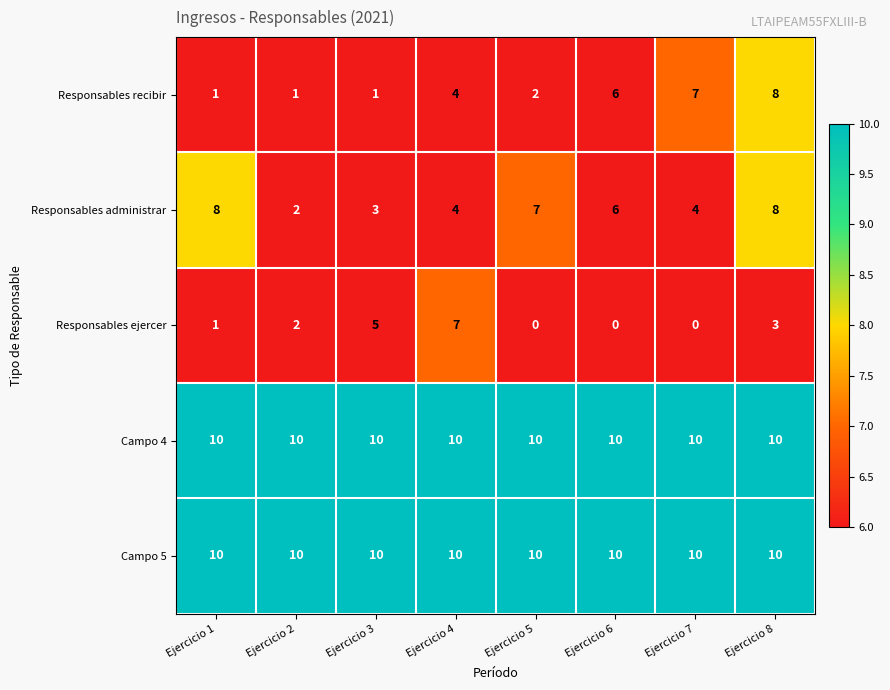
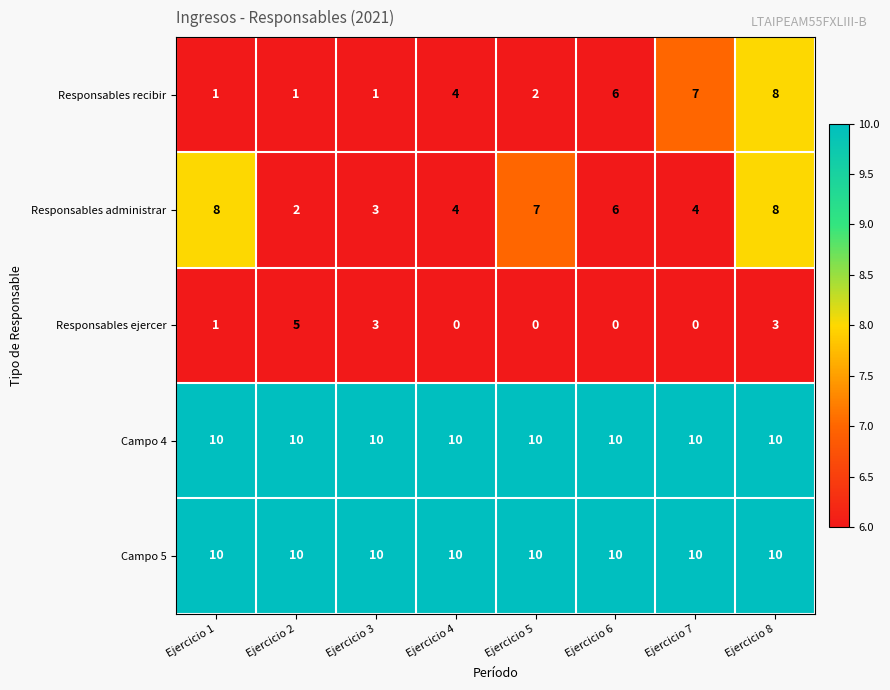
  {
    "Responsables recibir": {
      "Ejercicio 1": 1,
      "Ejercicio 2": 1,
      "Ejercicio 3": 1,
      "Ejercicio 4": 4,
      "Ejercicio 5": 2,
      "Ejercicio 6": 6,
      "Ejercicio 7": 7,
      "Ejercicio 8": 8
    },
    "Responsables administrar": {
      "Ejercicio 1": 8,
      "Ejercicio 2": 2,
      "Ejercicio 3": 3,
      "Ejercicio 4": 4,
      "Ejercicio 5": 7,
      "Ejercicio 6": 6,
      "Ejercicio 7": 4,
      "Ejercicio 8": 8
    },
    "Responsables ejercer": {
      "Ejercicio 1": 1,
-     "Ejercicio 2": 2,
-     "Ejercicio 3": 5,
-     "Ejercicio 4": 7,
+     "Ejercicio 2": 5,
+     "Ejercicio 3": 3,
+     "Ejercicio 4": 0,
      "Ejercicio 5": 0,
      "Ejercicio 6": 0,
      "Ejercicio 7": 0,
      "Ejercicio 8": 3
    },
    "Campo 4": {
      "Ejercicio 1": 10,
      "Ejercicio 2": 10,
      "Ejercicio 3": 10,
      "Ejercicio 4": 10,
      "Ejercicio 5": 10,
      "Ejercicio 6": 10,
      "Ejercicio 7": 10,
      "Ejercicio 8": 10
    },
    "Campo 5": {
      "Ejercicio 1": 10,
      "Ejercicio 2": 10,
      "Ejercicio 3": 10,
      "Ejercicio 4": 10,
      "Ejercicio 5": 10,
      "Ejercicio 6": 10,
      "Ejercicio 7": 10,
      "Ejercicio 8": 10
    }
  }
